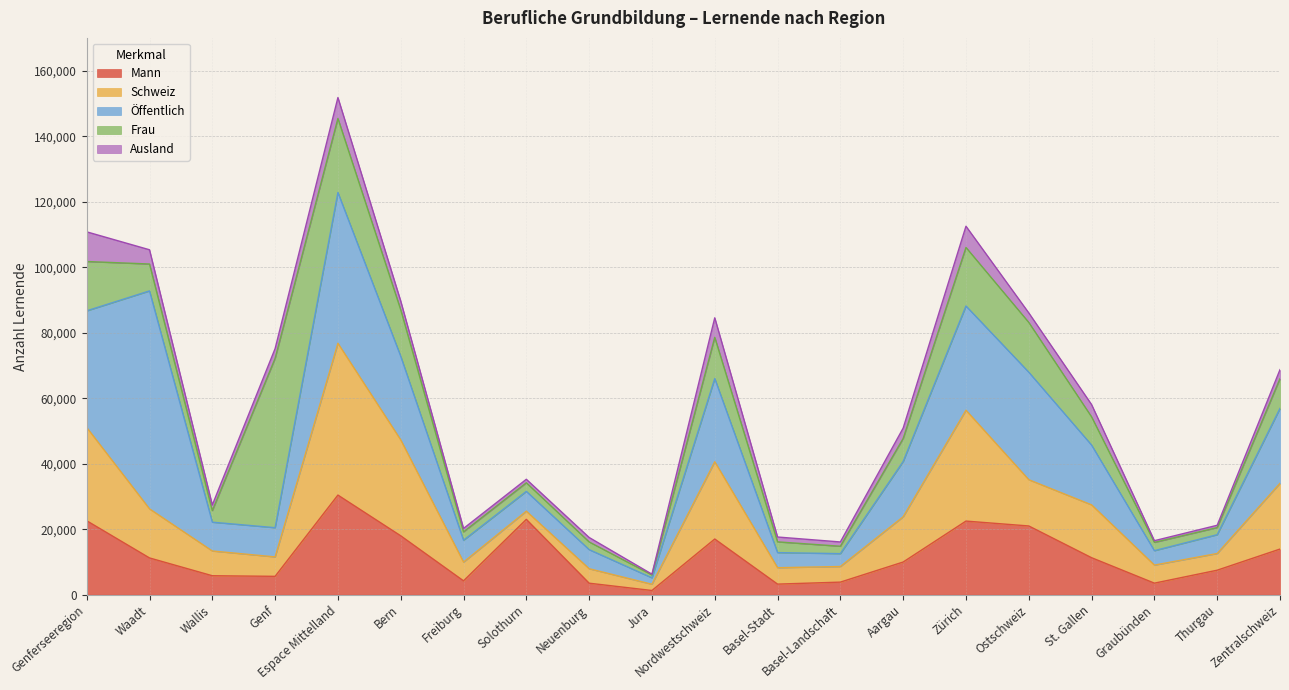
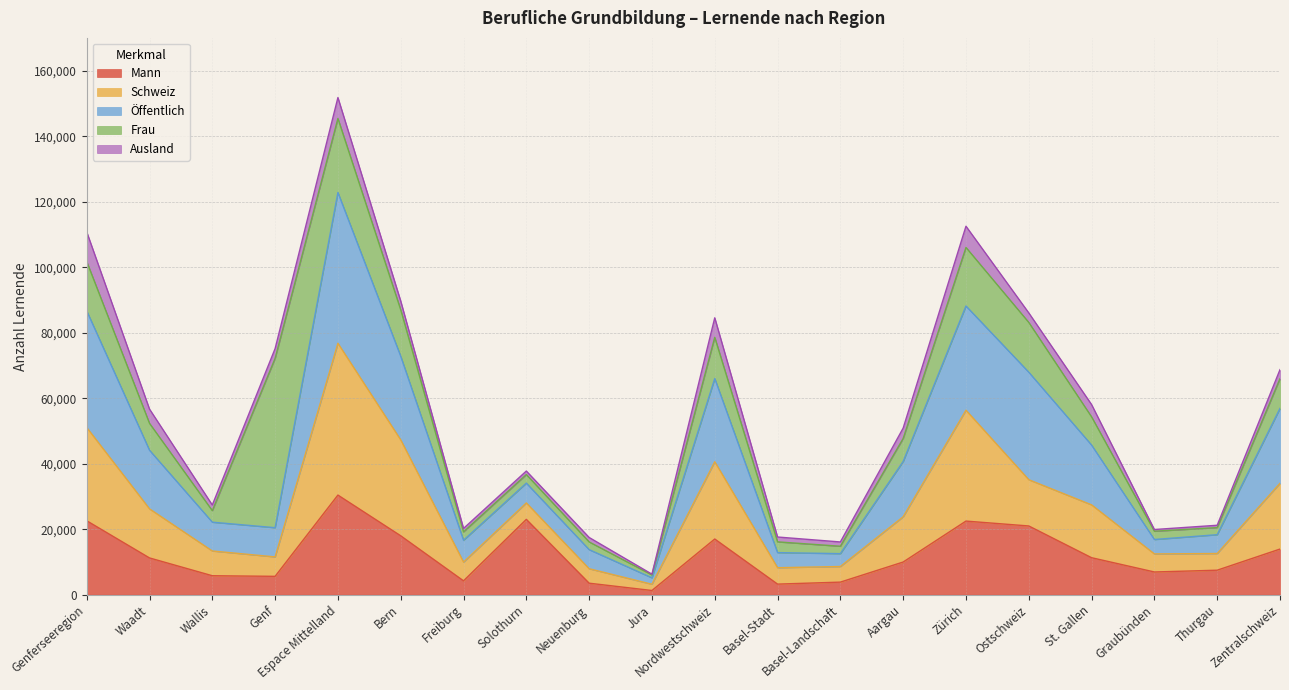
  {
    "Mann": {
      "Genferseeregion": "23,000",
      "Waadt": "11,000",
      "Wallis": "6,000",
      "Genf": "6,000",
      "Espace Mittelland": "30,000",
      "Bern": "18,000",
      "Freiburg": "4,000",
      "Solothurn": "23,000",
      "Neuenburg": "3,000",
      "Jura": "1,000",
      "Nordwestschweiz": "17,000",
      "Basel-Stadt": "3,000",
      "Basel-Landschaft": "4,000",
      "Aargau": "10,000",
      "Zürich": "22,000",
      "Ostschweiz": "21,000",
      "St. Gallen": "11,000",
-     "Graubünden": "4,000",
+     "Graubünden": "7,000",
      "Thurgau": "7,000",
      "Zentralschweiz": "14,000"
    },
    "Schweiz": {
      "Genferseeregion": "28,000",
      "Waadt": "15,000",
      "Wallis": "8,000",
      "Genf": "6,000",
      "Espace Mittelland": "46,000",
      "Bern": "29,000",
      "Freiburg": "6,000",
-     "Solothurn": "3,000",
+     "Solothurn": "5,000",
      "Neuenburg": "4,000",
      "Jura": "2,000",
      "Nordwestschweiz": "24,000",
      "Basel-Stadt": "5,000",
      "Basel-Landschaft": "5,000",
      "Aargau": "14,000",
      "Zürich": "34,000",
      "Ostschweiz": "14,000",
      "St. Gallen": "16,000",
      "Graubünden": "6,000",
      "Thurgau": "5,000",
      "Zentralschweiz": "20,000"
    },
    "Öffentlich": {
      "Genferseeregion": "36,000",
-     "Waadt": "67,000",
+     "Waadt": "18,000",
      "Wallis": "9,000",
      "Genf": "9,000",
      "Espace Mittelland": "46,000",
      "Bern": "26,000",
      "Freiburg": "7,000",
      "Solothurn": "6,000",
      "Neuenburg": "6,000",
      "Jura": "2,000",
      "Nordwestschweiz": "25,000",
      "Basel-Stadt": "5,000",
      "Basel-Landschaft": "4,000",
      "Aargau": "17,000",
      "Zürich": "32,000",
      "Ostschweiz": "33,000",
      "St. Gallen": "18,000",
      "Graubünden": "4,000",
      "Thurgau": "6,000",
      "Zentralschweiz": "23,000"
    },
    "Frau": {
      "Genferseeregion": "15,000",
      "Waadt": "8,000",
      "Wallis": "4,000",
      "Genf": "52,000",
      "Espace Mittelland": "23,000",
      "Bern": "14,000",
      "Freiburg": "3,000",
      "Solothurn": "3,000",
      "Neuenburg": "2,000",
      "Nordwestschweiz": "13,000",
      "Basel-Stadt": "3,000",
      "Basel-Landschaft": "2,000",
      "Aargau": "7,000",
      "Zürich": "18,000",
      "Ostschweiz": "15,000",
      "St. Gallen": "9,000",
      "Zentralschweiz": "9,000"
    },
    "Ausland": {
      "Genferseeregion": "9,000",
      "Waadt": "4,000",
      "Wallis": "2,000",
      "Genf": "3,000",
      "Espace Mittelland": "6,000",
      "Bern": "3,000",
      "Freiburg": "1,000",
      "Solothurn": "1,000",
      "Neuenburg": "1,000",
      "Nordwestschweiz": "6,000",
      "Basel-Stadt": "1,000",
      "Basel-Landschaft": "1,000",
      "Aargau": "3,000",
      "Zürich": "6,000",
      "Ostschweiz": "3,000",
      "St. Gallen": "4,000",
      "Zentralschweiz": "3,000"
    }
  }
